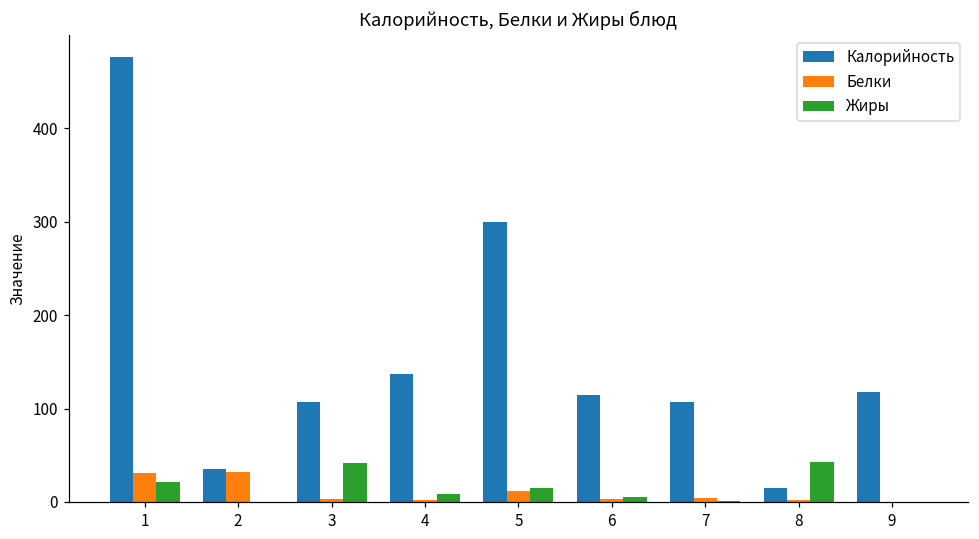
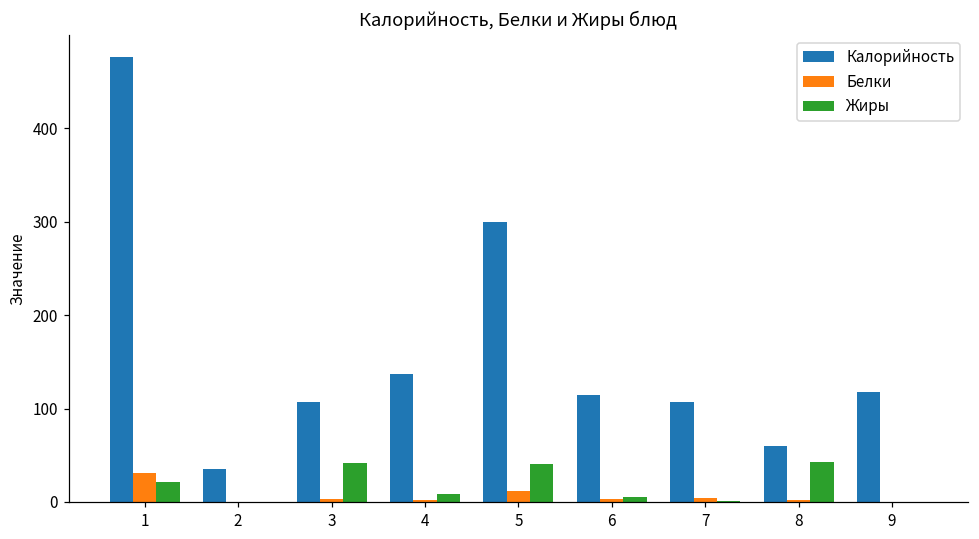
  {
    "Калорийность": {
      "1": 480,
      "2": 40,
      "3": 110,
      "4": 140,
      "5": 300,
      "6": 110,
      "7": 110,
-     "8": 20,
+     "8": 60,
      "9": 120
    },
    "Белки": {
      "1": 30,
-     "2": 30,
+     "2": 0,
      "3": 0,
      "5": 10,
      "6": 0,
      "7": 0
    },
    "Жиры": {
      "1": 20,
      "3": 40,
      "4": 10,
-     "5": 20,
+     "5": 40,
      "6": 10,
      "8": 40,
      "9": 0
    }
  }
